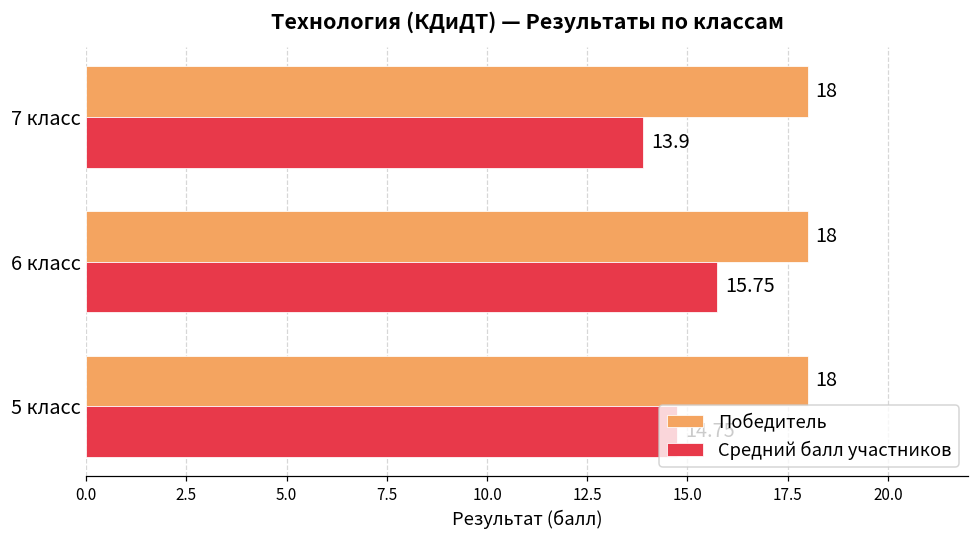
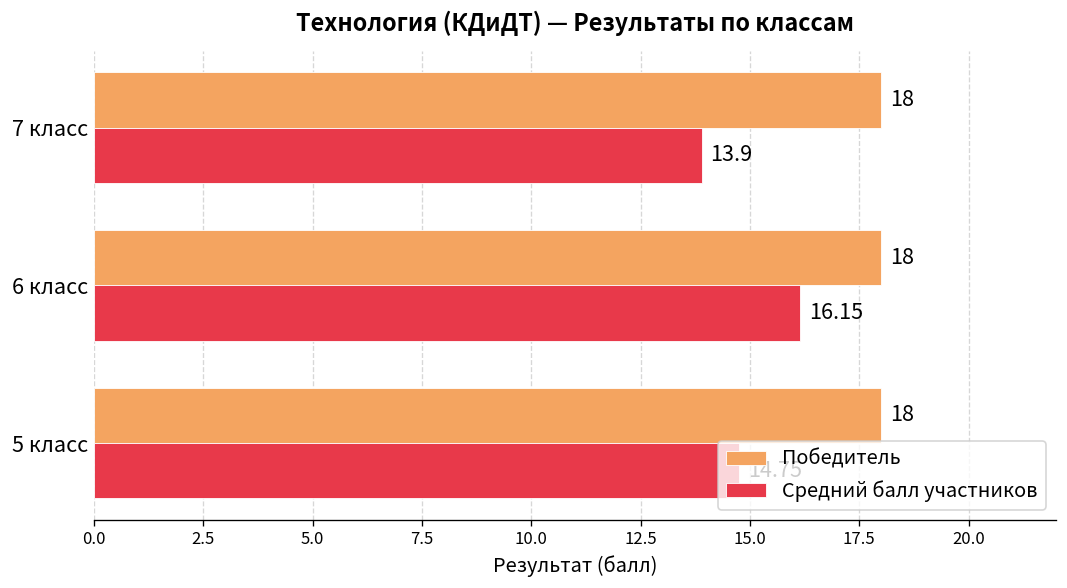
  {
    "Победитель": {
      "7 класс": 18,
      "6 класс": 18,
      "5 класс": 18
    },
    "Средний балл участников": {
      "7 класс": 13.9,
-     "6 класс": 15.75
+     "6 класс": 16.15
    }
  }
